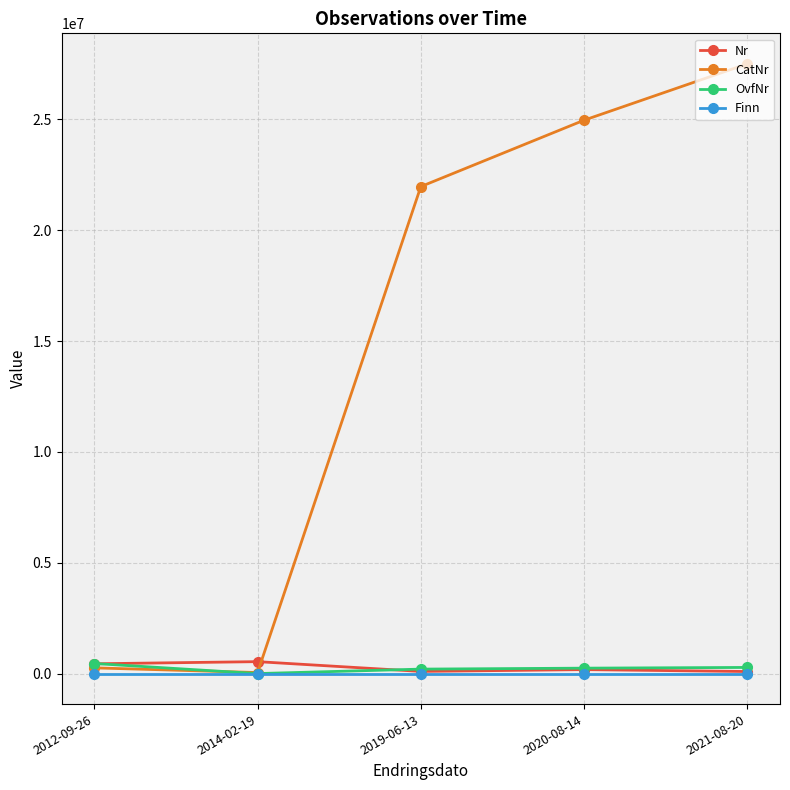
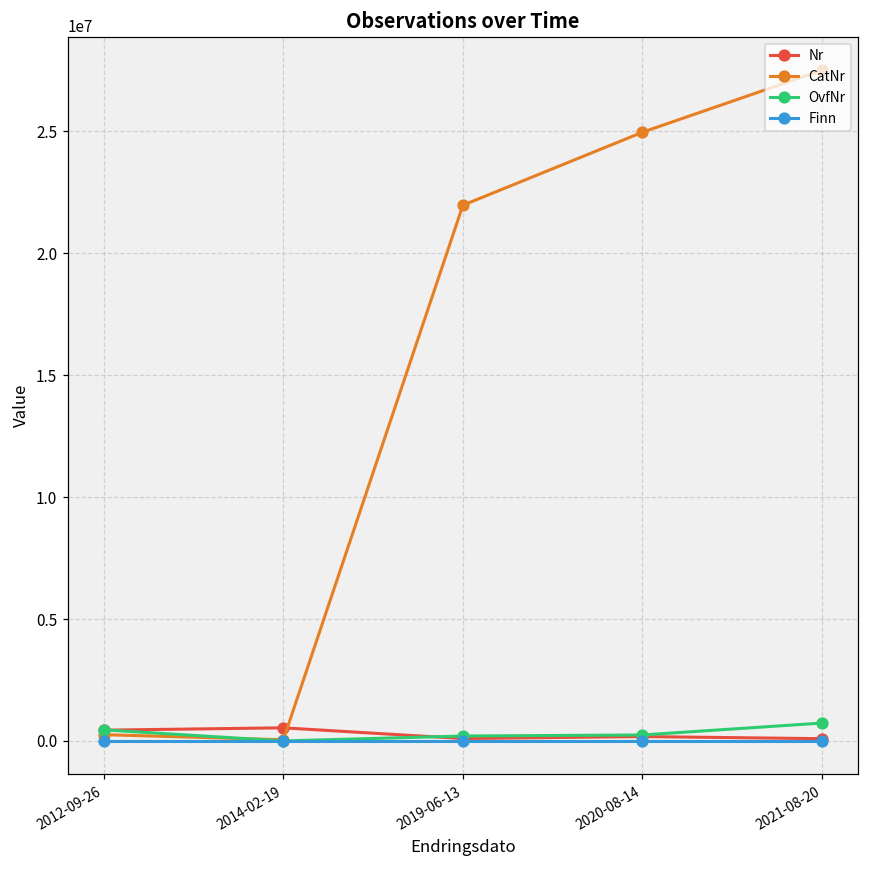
  {
    "OvfNr": {
-     "2021-08-20": 300000
+     "2021-08-20": 700000
    },
    "Finn": {
      "2012-09-26": 0,
      "2020-08-14": 0
    }
  }
